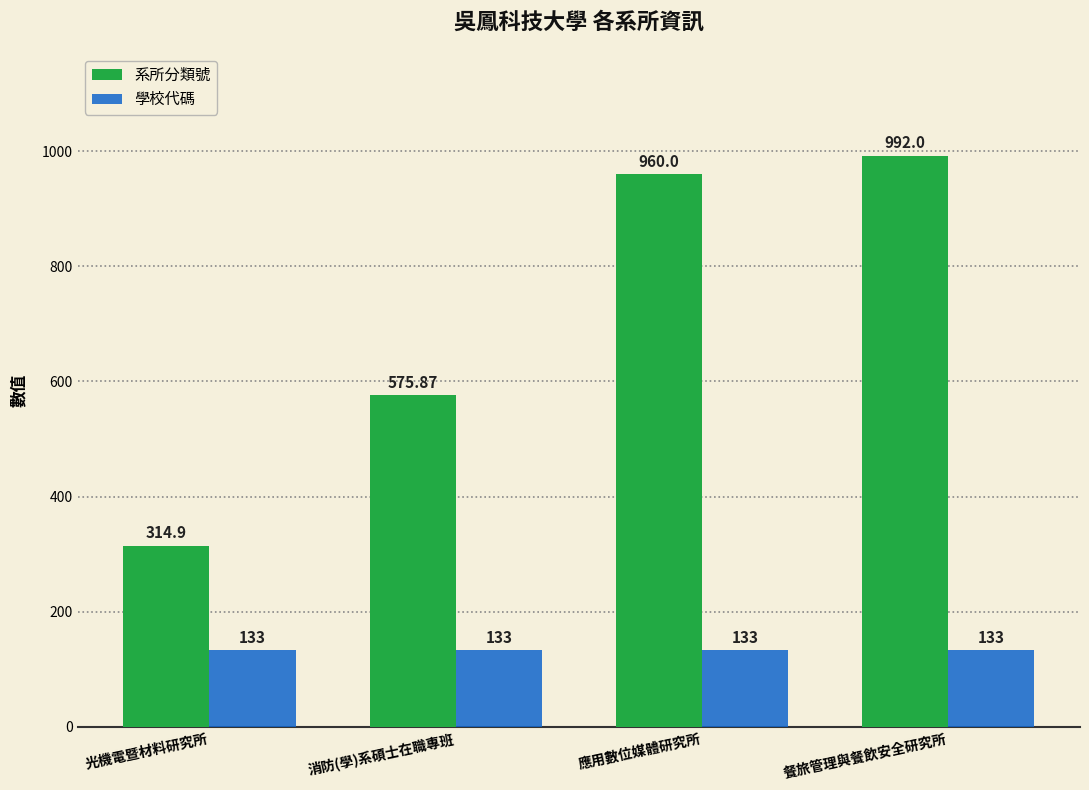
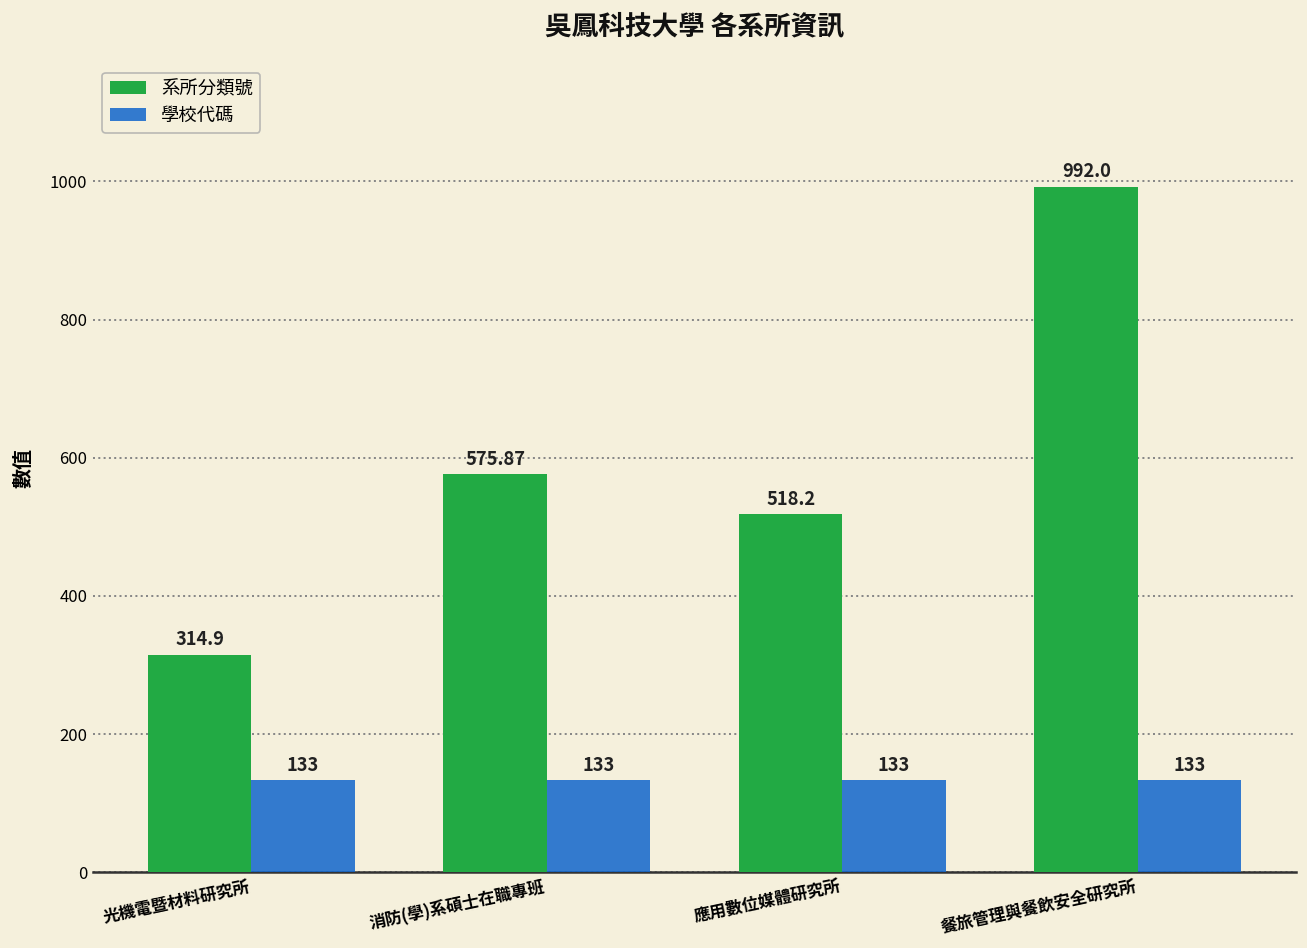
  {
    "系所分類號": {
      "光機電暨材料研究所": 314.9,
      "消防(學)系碩士在職專班": 575.87,
-     "應用數位媒體研究所": 960.0,
+     "應用數位媒體研究所": 518.2,
      "餐旅管理與餐飲安全研究所": 992.0
    },
    "學校代碼": {
      "光機電暨材料研究所": 133,
      "消防(學)系碩士在職專班": 133,
      "應用數位媒體研究所": 133,
      "餐旅管理與餐飲安全研究所": 133
    }
  }
